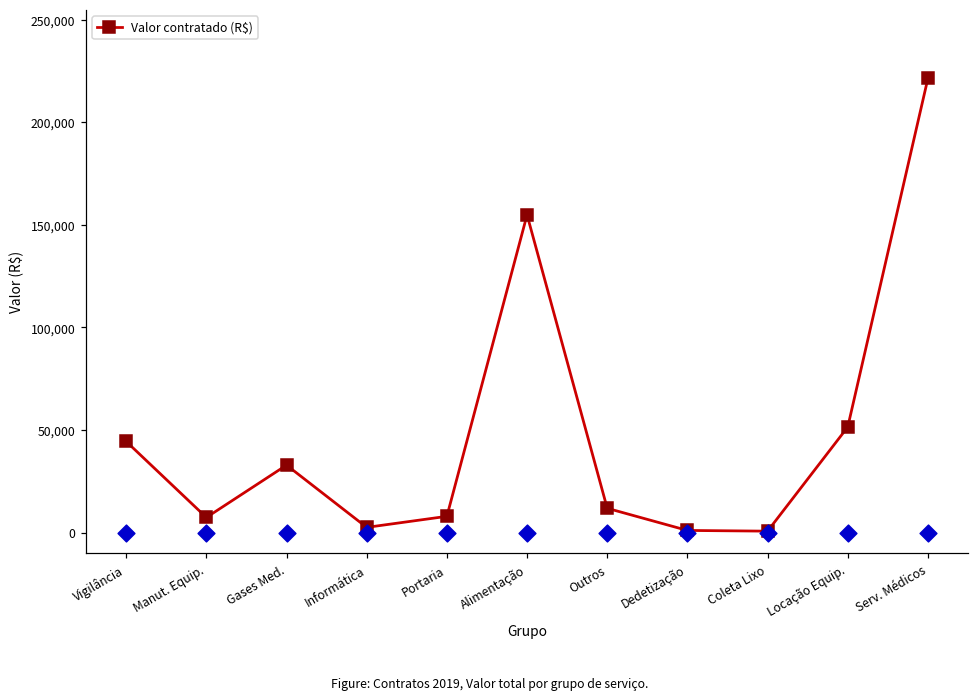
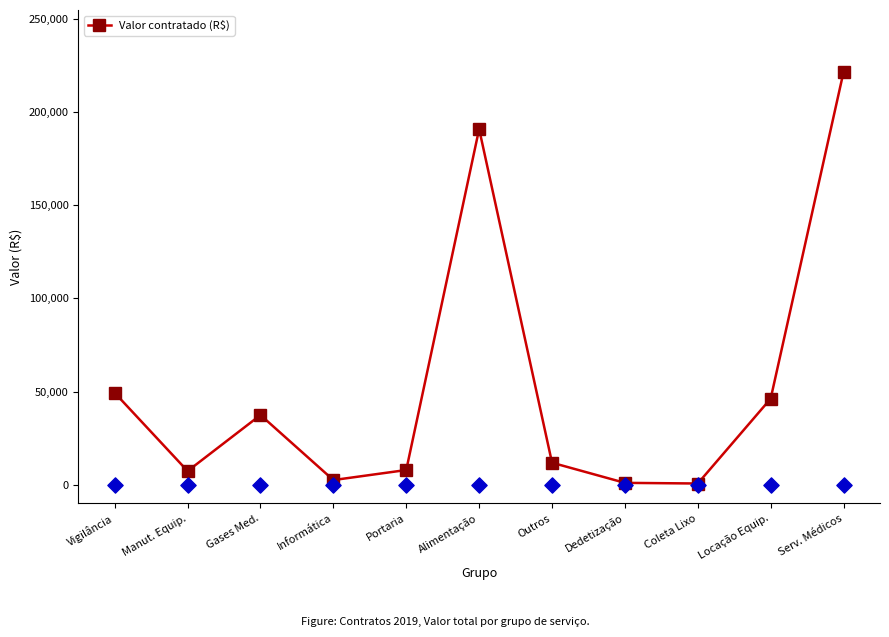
  {
    "Valor contratado (R$)": {
-     "Vigilância": "44,000",
+     "Vigilância": "49,000",
      "Manut. Equip.": "7,000",
-     "Gases Med.": "33,000",
+     "Gases Med.": "37,000",
      "Informática": "3,000",
      "Portaria": "8,000",
-     "Alimentação": "155,000",
+     "Alimentação": "191,000",
      "Outros": "12,000",
-     "Locação Equip.": "51,000",
+     "Locação Equip.": "46,000",
      "Serv. Médicos": "221,000"
    }
  }
